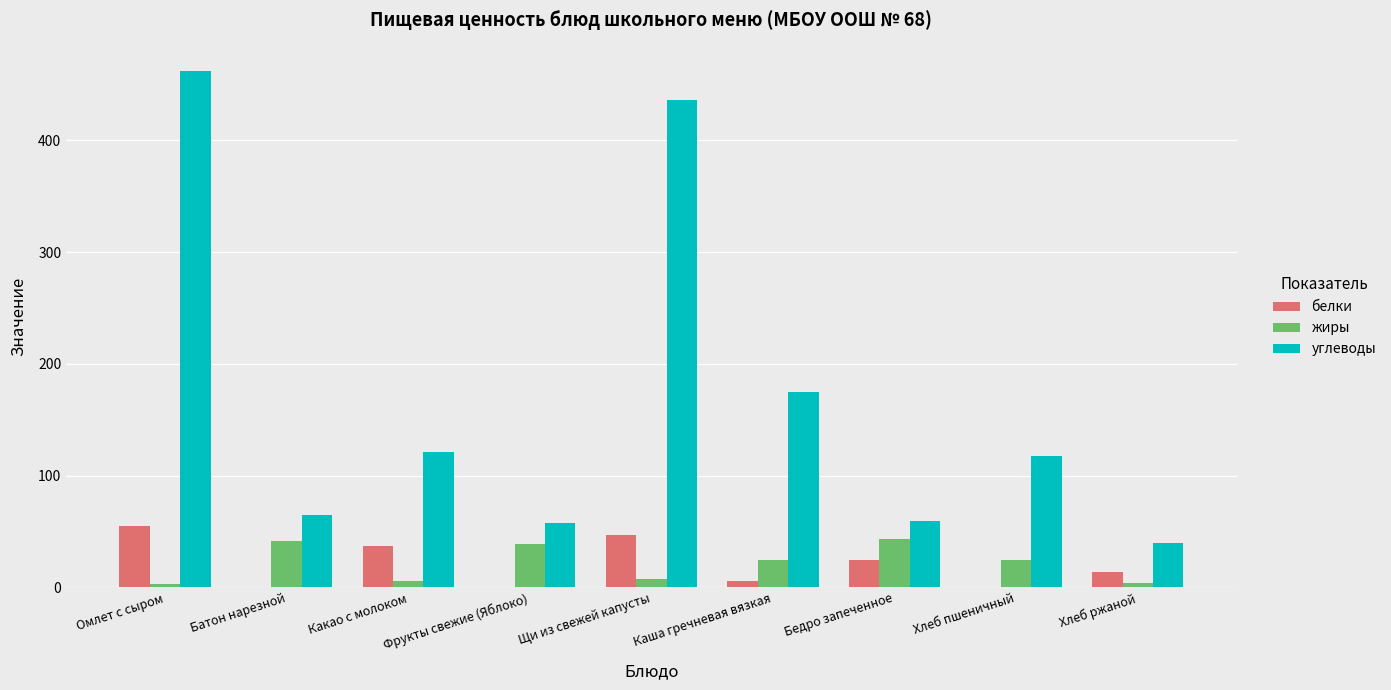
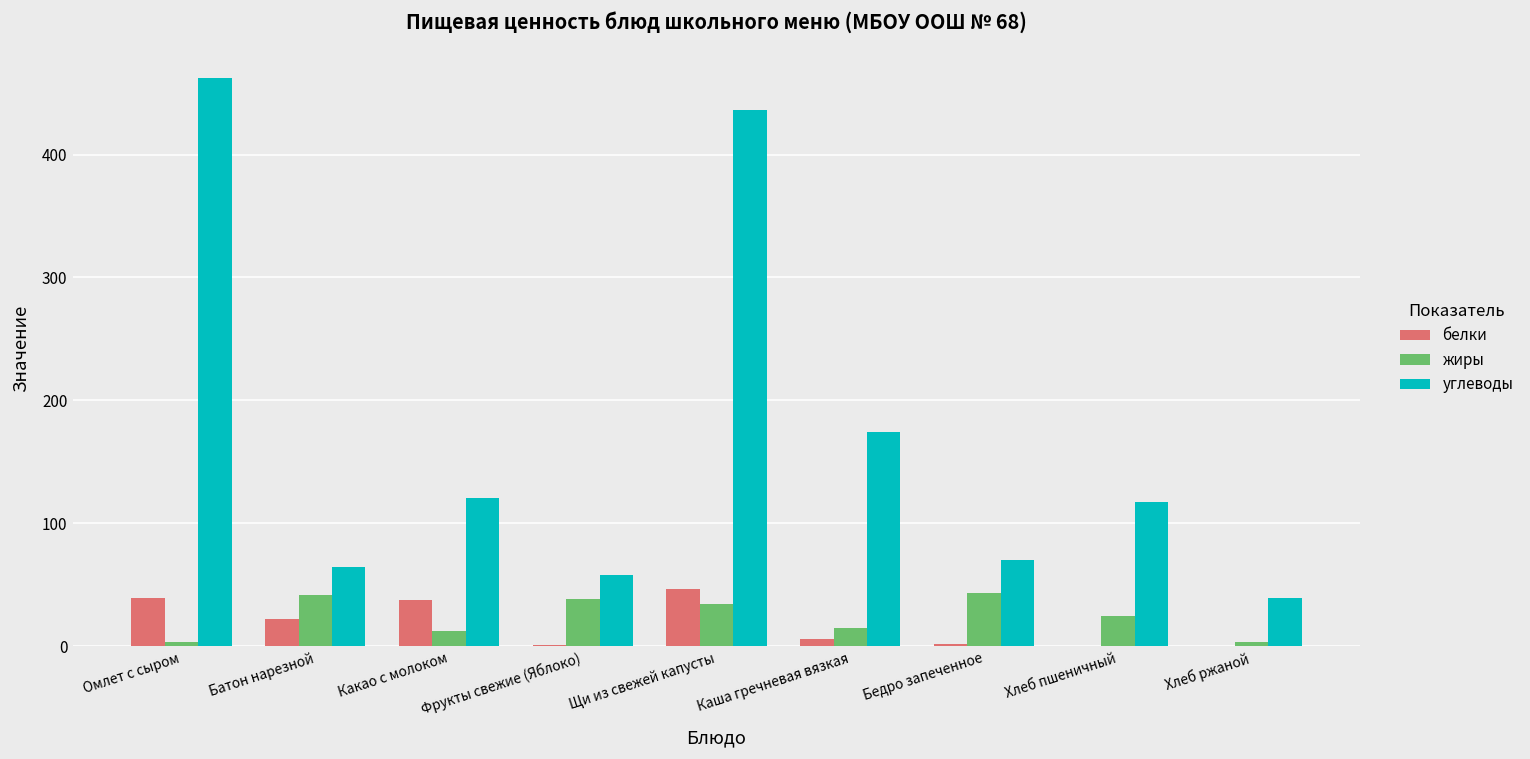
  {
    "белки": {
-     "Омлет с сыром": 55,
-     "Батон нарезной": 1,
+     "Омлет с сыром": 39,
+     "Батон нарезной": 22,
      "Какао с молоком": 37,
      "Щи из свежей капусты": 47,
      "Каша гречневая вязкая": 6,
-     "Бедро запеченное": 24,
-     "Хлеб ржаной": 14
+     "Бедро запеченное": 2,
+     "Хлеб ржаной": 0
    },
    "жиры": {
      "Омлет с сыром": 3,
      "Батон нарезной": 42,
-     "Какао с молоком": 5,
+     "Какао с молоком": 13,
      "Фрукты свежие (Яблоко)": 38,
-     "Щи из свежей капусты": 8,
-     "Каша гречневая вязкая": 25,
+     "Щи из свежей капусты": 35,
+     "Каша гречневая вязкая": 15,
      "Бедро запеченное": 43,
      "Хлеб пшеничный": 25,
      "Хлеб ржаной": 4
    },
    "углеводы": {
      "Омлет с сыром": 462,
      "Батон нарезной": 64,
      "Какао с молоком": 121,
      "Фрукты свежие (Яблоко)": 58,
      "Щи из свежей капусты": 436,
      "Каша гречневая вязкая": 174,
-     "Бедро запеченное": 60,
+     "Бедро запеченное": 70,
      "Хлеб пшеничный": 117,
      "Хлеб ржаной": 39
    }
  }
